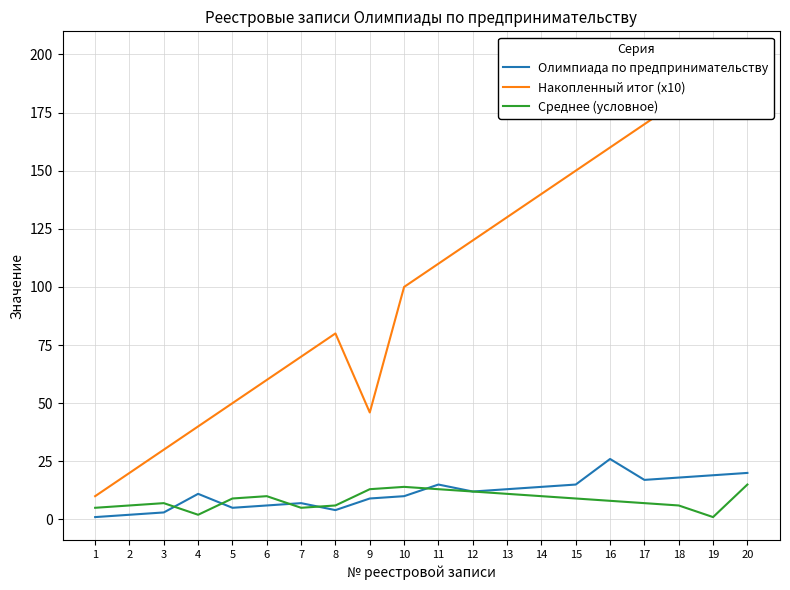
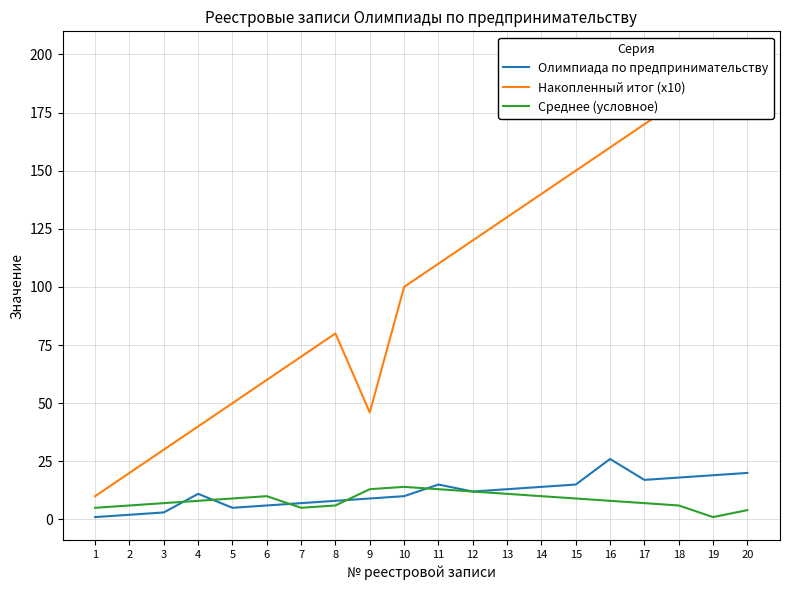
  {
    "Олимпиада по предпринимательству": {
      "1": 1,
      "2": 2,
      "3": 3,
      "4": 11,
      "5": 5,
      "6": 6,
      "7": 7,
-     "8": 4,
+     "8": 8,
      "9": 9,
      "10": 10,
      "11": 15,
      "13": 13,
      "14": 14,
      "15": 15,
      "16": 26,
      "17": 17,
      "18": 18,
      "19": 19,
      "20": 20
    },
    "Накопленный итог (x10)": {
      "1": 10,
      "2": 20,
      "3": 30,
      "4": 40,
      "5": 50,
      "6": 60,
      "7": 70,
      "8": 80,
      "9": 46,
      "10": 100,
      "11": 110,
      "12": 120,
      "13": 130,
      "14": 140,
      "15": 150,
      "16": 160,
      "17": 170
    },
    "Среднее (условное)": {
      "1": 5,
      "2": 6,
      "3": 7,
-     "4": 2,
+     "4": 8,
      "5": 9,
      "6": 10,
      "7": 5,
      "8": 6,
      "9": 13,
      "10": 14,
      "11": 13,
      "13": 11,
      "14": 10,
      "15": 9,
      "16": 8,
      "17": 7,
      "18": 6,
      "19": 1,
-     "20": 15
+     "20": 4
    }
  }
